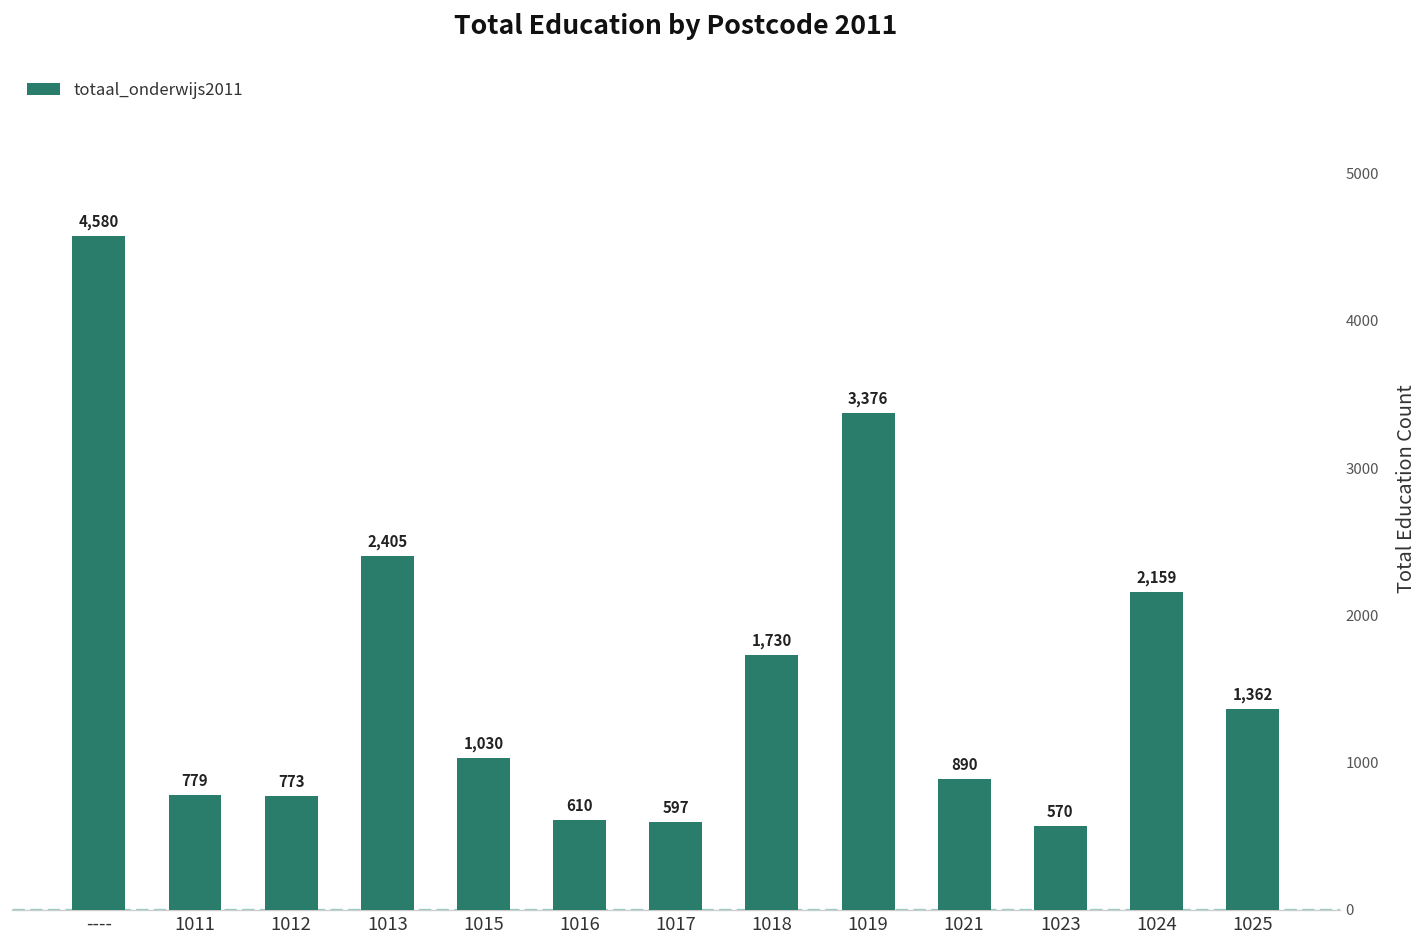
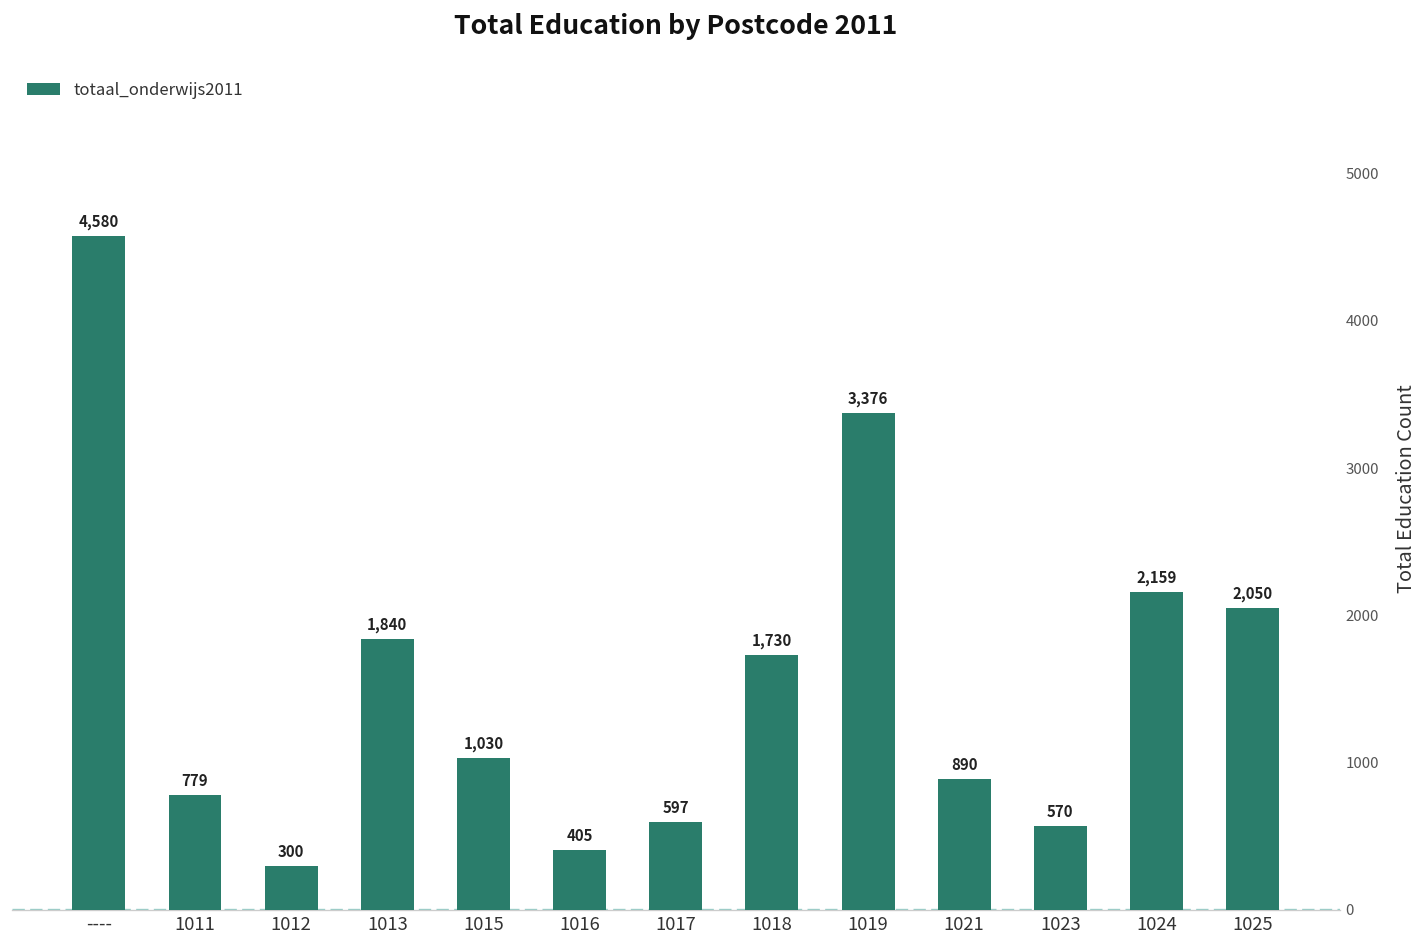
  {
    "----": "4,580",
    "1011": "779",
-   "1012": "773",
-   "1013": "2,405",
+   "1012": "300",
+   "1013": "1,840",
    "1015": "1,030",
-   "1016": "610",
+   "1016": "405",
    "1017": "597",
    "1018": "1,730",
    "1019": "3,376",
    "1021": "890",
    "1023": "570",
    "1024": "2,159",
-   "1025": "1,362"
+   "1025": "2,050"
  }
